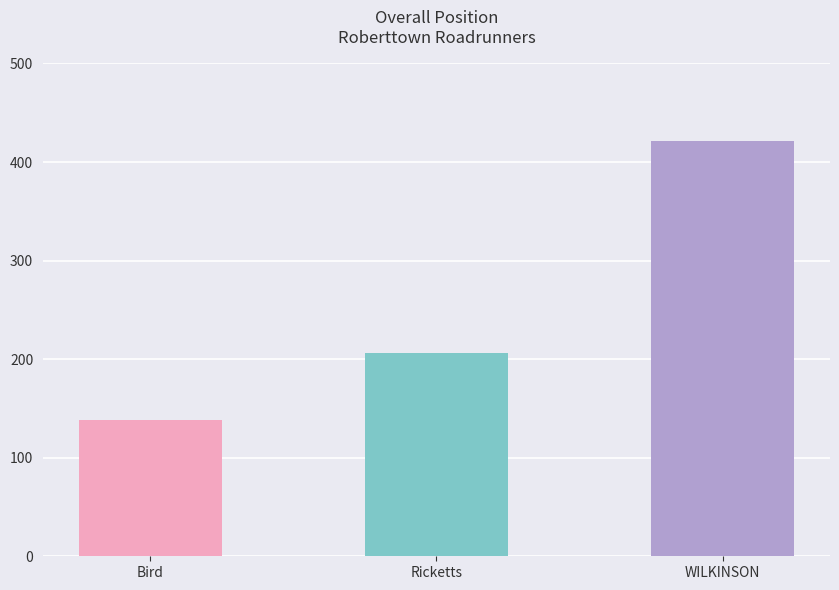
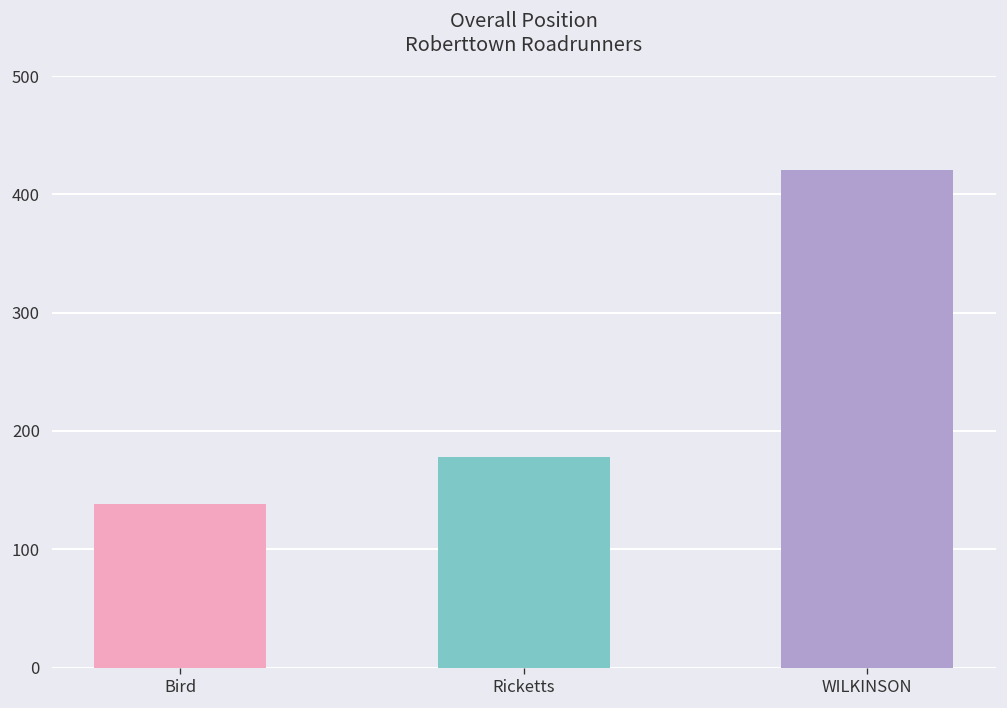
  {
    "Bird": 140,
-   "Ricketts": 210,
+   "Ricketts": 180,
    "WILKINSON": 420
  }
